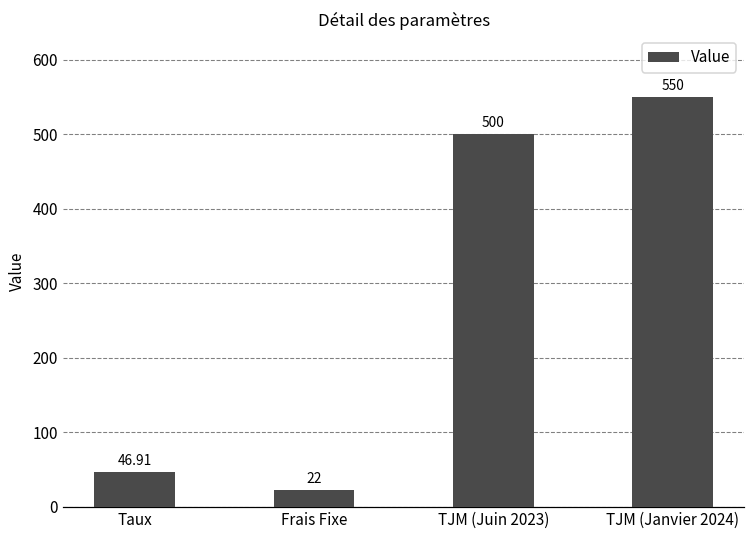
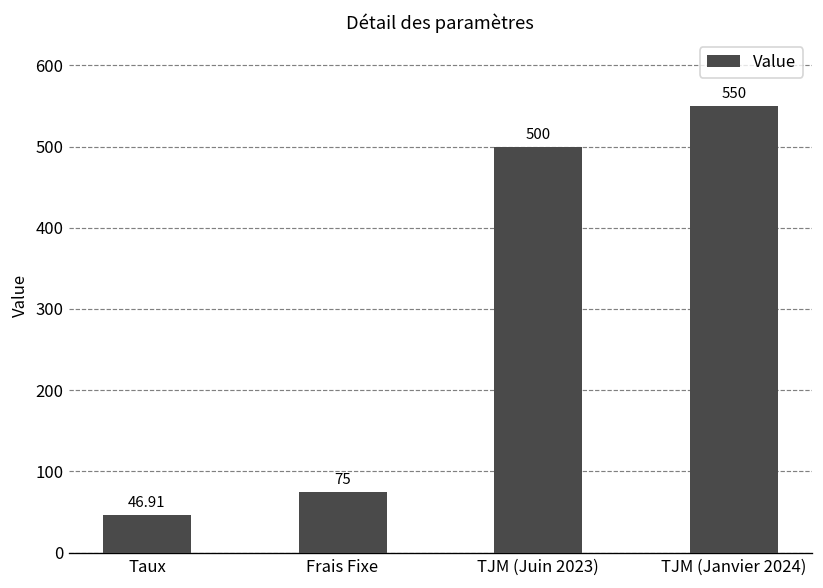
  {
    "Taux": 46.91,
-   "Frais Fixe": 22,
+   "Frais Fixe": 75,
    "TJM (Juin 2023)": 500,
    "TJM (Janvier 2024)": 550
  }
